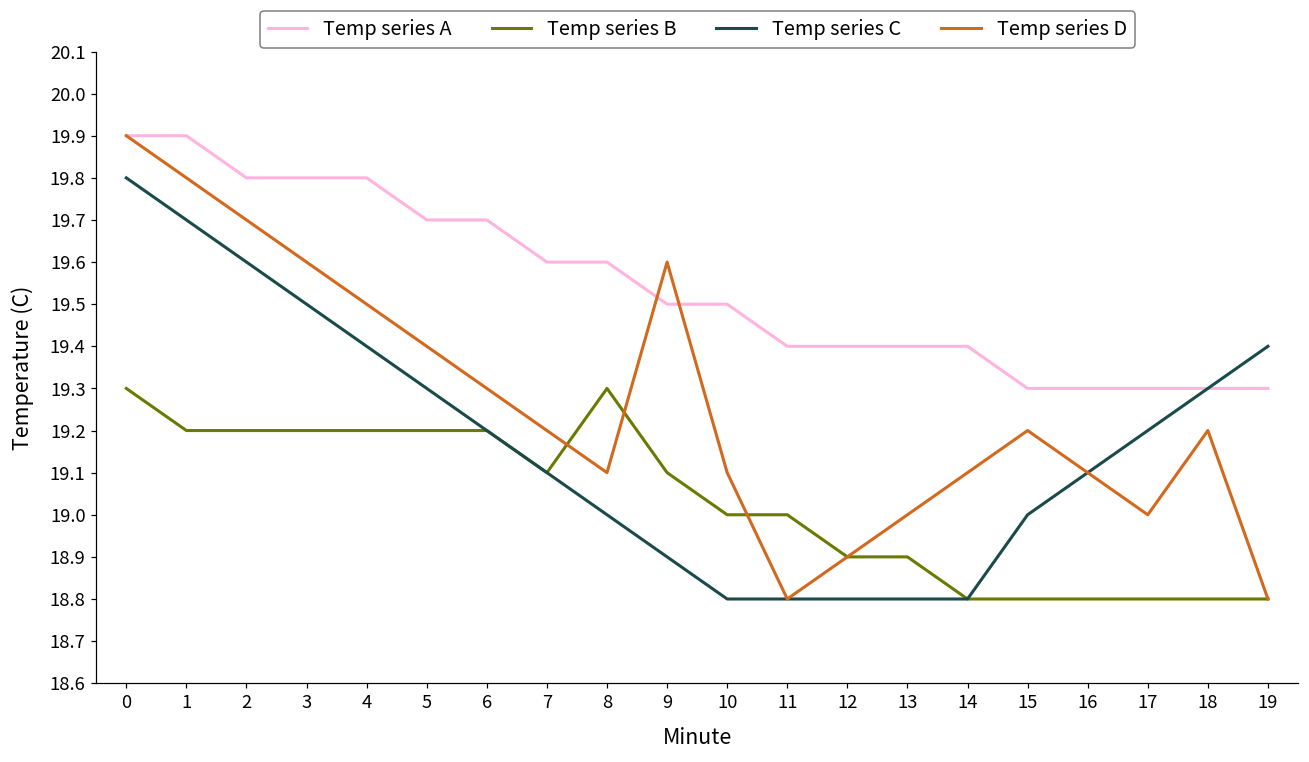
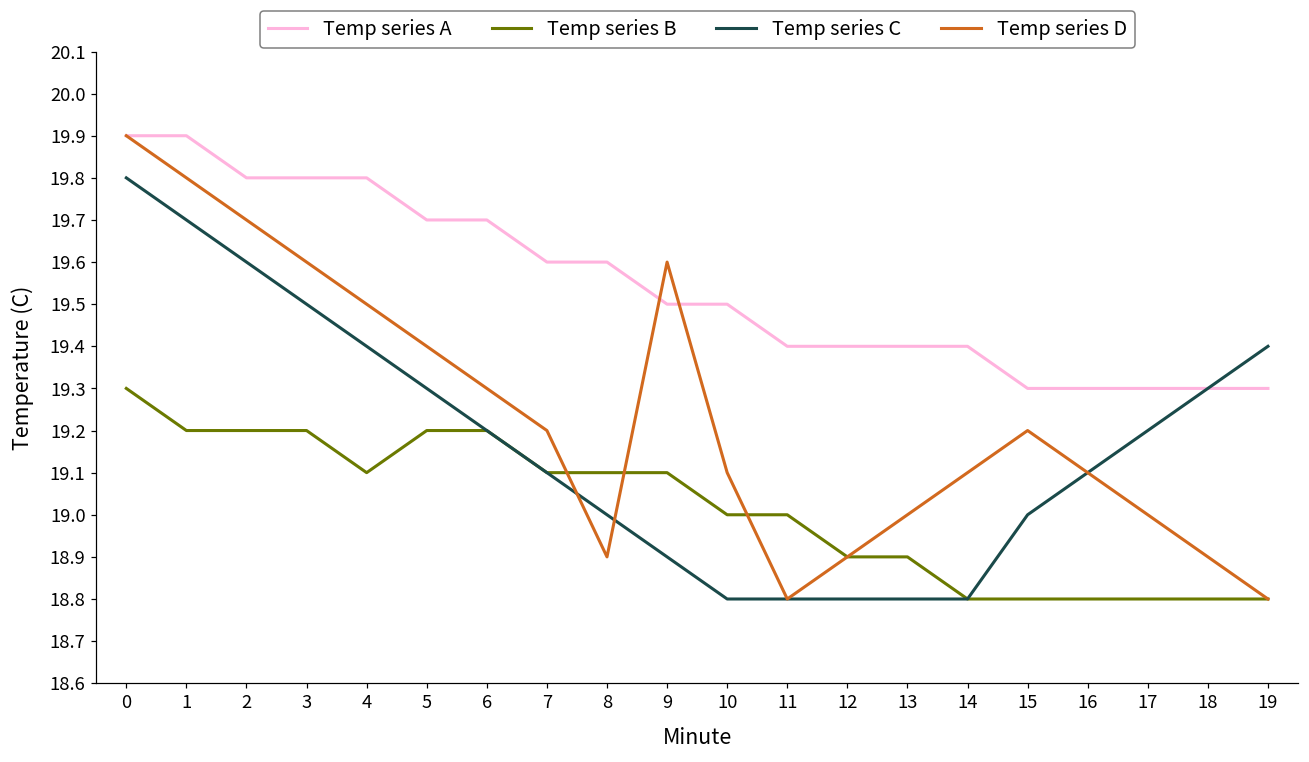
  {
    "Temp series A": {
      "1": 19.9,
      "2": 19.8,
      "3": 19.8,
      "4": 19.8,
      "5": 19.7,
      "6": 19.7,
      "7": 19.6,
      "8": 19.6,
      "9": 19.5,
      "10": 19.5,
      "11": 19.4,
      "12": 19.4,
      "13": 19.4,
      "14": 19.4,
      "15": 19.3,
      "16": 19.3,
      "17": 19.3,
      "19": 19.3
    },
    "Temp series B": {
      "0": 19.3,
      "1": 19.2,
      "2": 19.2,
      "3": 19.2,
-     "4": 19.2,
+     "4": 19.1,
      "5": 19.2,
-     "8": 19.3,
+     "8": 19.1,
      "9": 19.1,
      "10": 19.0,
      "11": 19.0,
      "13": 18.9,
      "15": 18.8,
      "16": 18.8,
      "17": 18.8,
      "18": 18.8
    },
    "Temp series C": {
      "0": 19.8,
      "1": 19.7,
      "2": 19.6,
      "3": 19.5,
      "4": 19.4,
      "5": 19.3,
      "8": 19.0,
      "9": 18.9,
      "10": 18.8,
      "12": 18.8,
      "13": 18.8,
      "15": 19.0,
      "17": 19.2,
      "19": 19.4
    },
    "Temp series D": {
      "1": 19.8,
      "2": 19.7,
      "3": 19.6,
      "4": 19.5,
      "5": 19.4,
      "6": 19.3,
      "7": 19.2,
-     "8": 19.1,
+     "8": 18.9,
      "9": 19.6,
      "10": 19.1,
      "13": 19.0,
      "14": 19.1,
      "15": 19.2,
      "17": 19.0,
-     "18": 19.2
+     "18": 18.9
    }
  }
